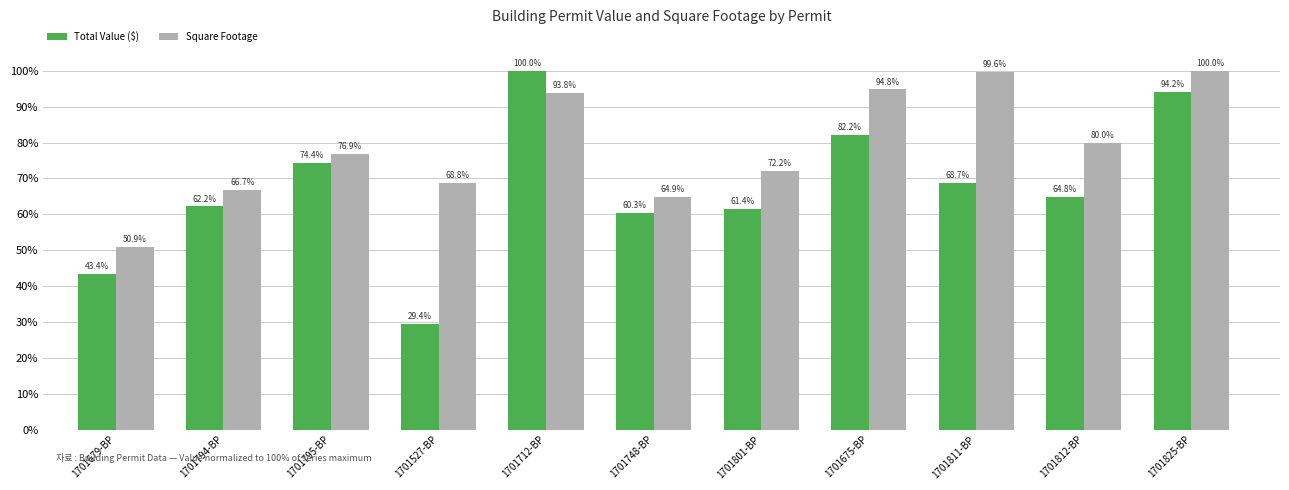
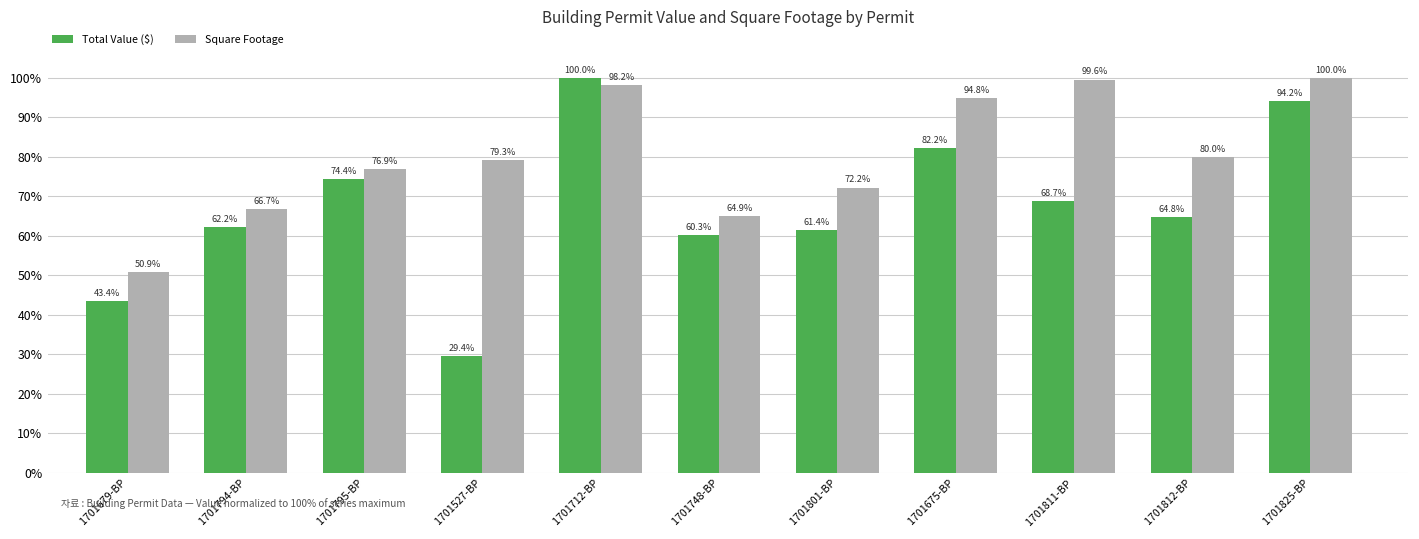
  {
    "Total Value ($)": {
      "1701679-BP": "43.4%",
      "1701794-BP": "62.2%",
      "1701795-BP": "74.4%",
      "1701527-BP": "29.4%",
      "1701712-BP": "100.0%",
      "1701748-BP": "60.3%",
      "1701801-BP": "61.4%",
      "1701675-BP": "82.2%",
      "1701811-BP": "68.7%",
      "1701812-BP": "64.8%",
      "1701825-BP": "94.2%"
    },
    "Square Footage": {
      "1701679-BP": "50.9%",
      "1701794-BP": "66.7%",
      "1701795-BP": "76.9%",
-     "1701527-BP": "68.8%",
-     "1701712-BP": "93.8%",
+     "1701527-BP": "79.3%",
+     "1701712-BP": "98.2%",
      "1701748-BP": "64.9%",
      "1701801-BP": "72.2%",
      "1701675-BP": "94.8%",
      "1701811-BP": "99.6%",
      "1701812-BP": "80.0%",
      "1701825-BP": "100.0%"
    }
  }
